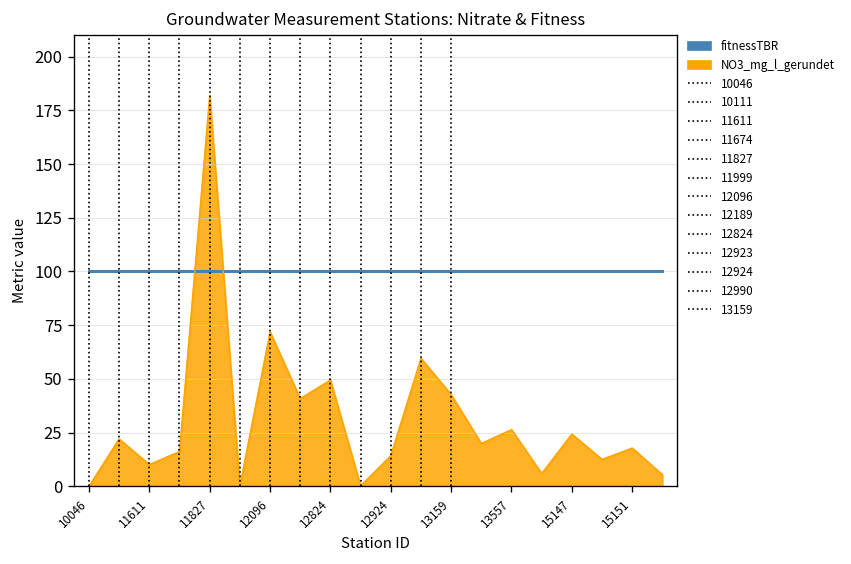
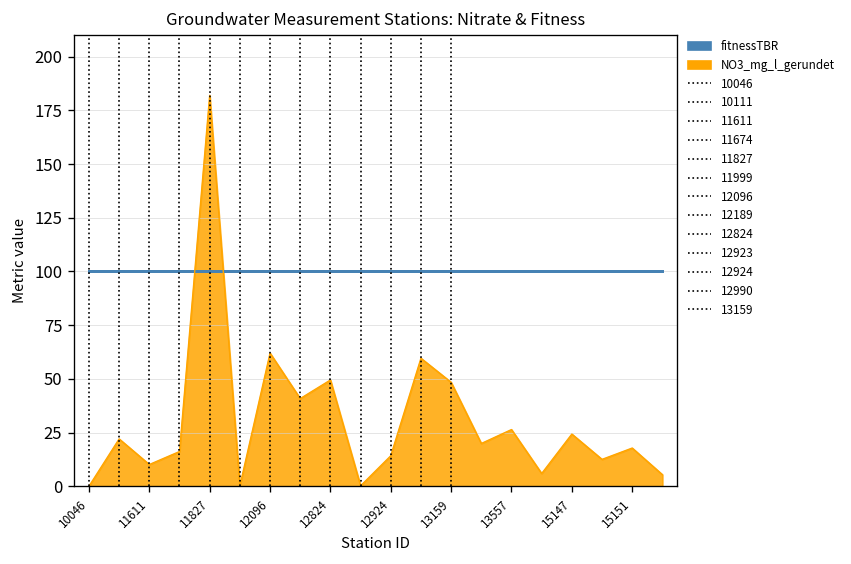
  {
    "fitnessTBR": {
      "10046": 100,
      "11611": 100,
      "11827": 100,
      "12096": 100,
      "12824": 100,
      "12924": 100,
      "13159": 100,
      "13557": 100,
      "15147": 100,
      "15151": 100
    },
    "NO3_mg_l_gerundet": {
      "10046": 0,
      "11611": 10,
      "11827": 182,
-     "12096": 72,
+     "12096": 62,
      "12824": 49,
      "12924": 14,
-     "13159": 43,
+     "13159": 48,
      "13557": 26,
      "15147": 24,
      "15151": 18
    }
  }
